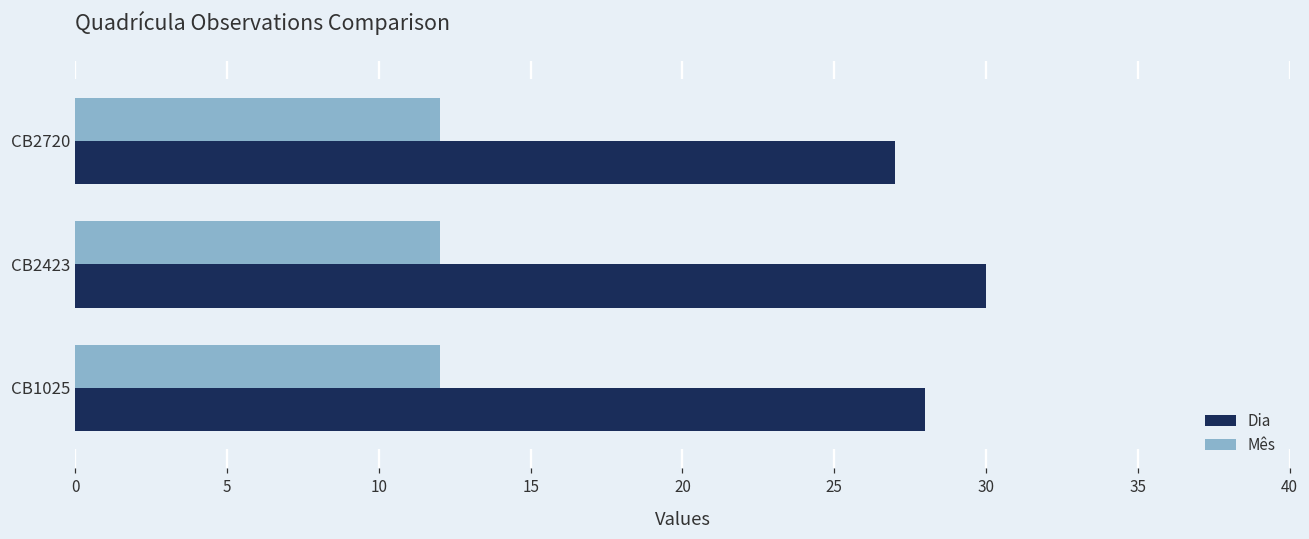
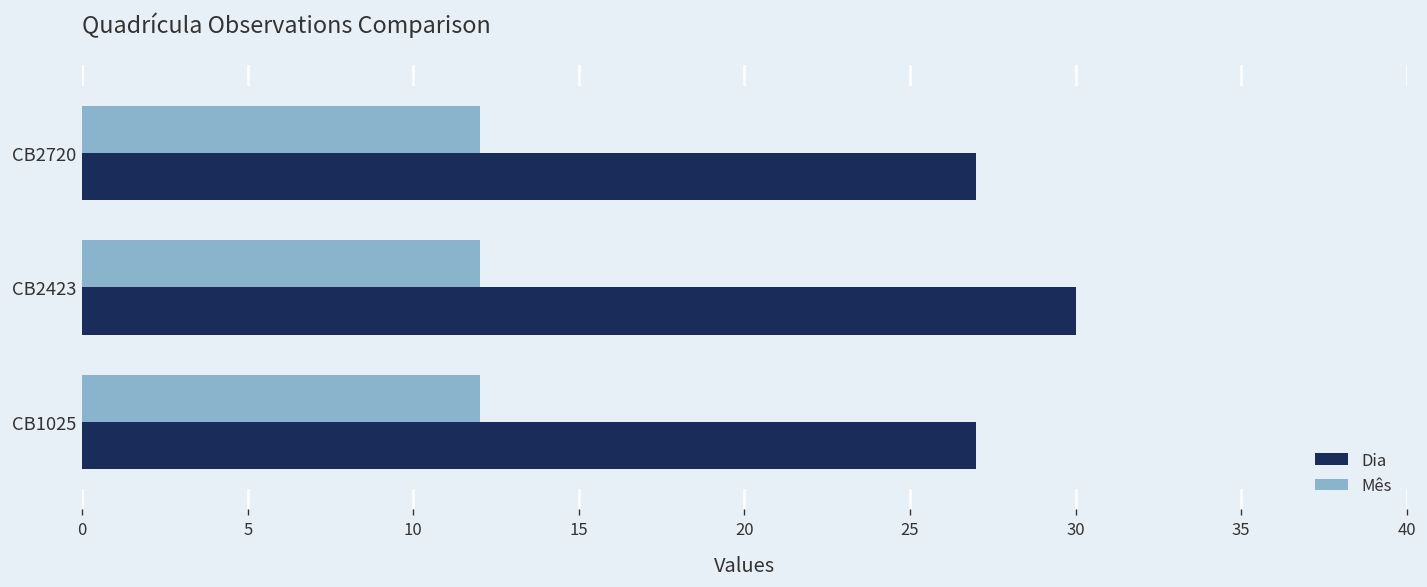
  {
    "Dia": {
      "CB2720": 27,
      "CB2423": 30,
-     "CB1025": 28
+     "CB1025": 27
    },
    "Mês": {
      "CB2720": 12,
      "CB2423": 12,
      "CB1025": 12
    }
  }
